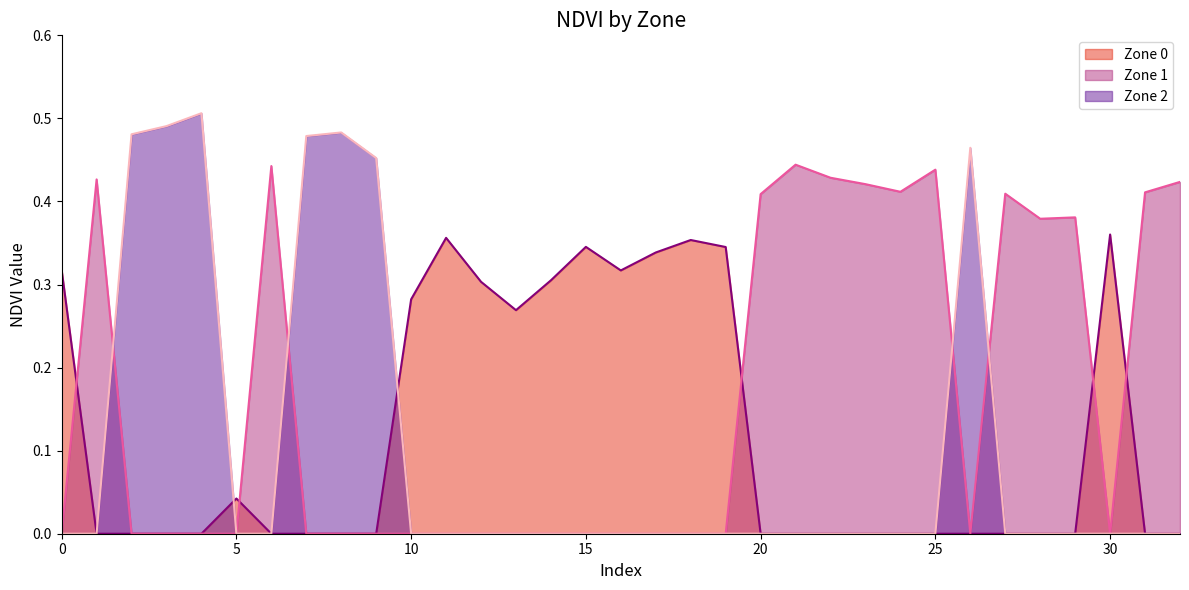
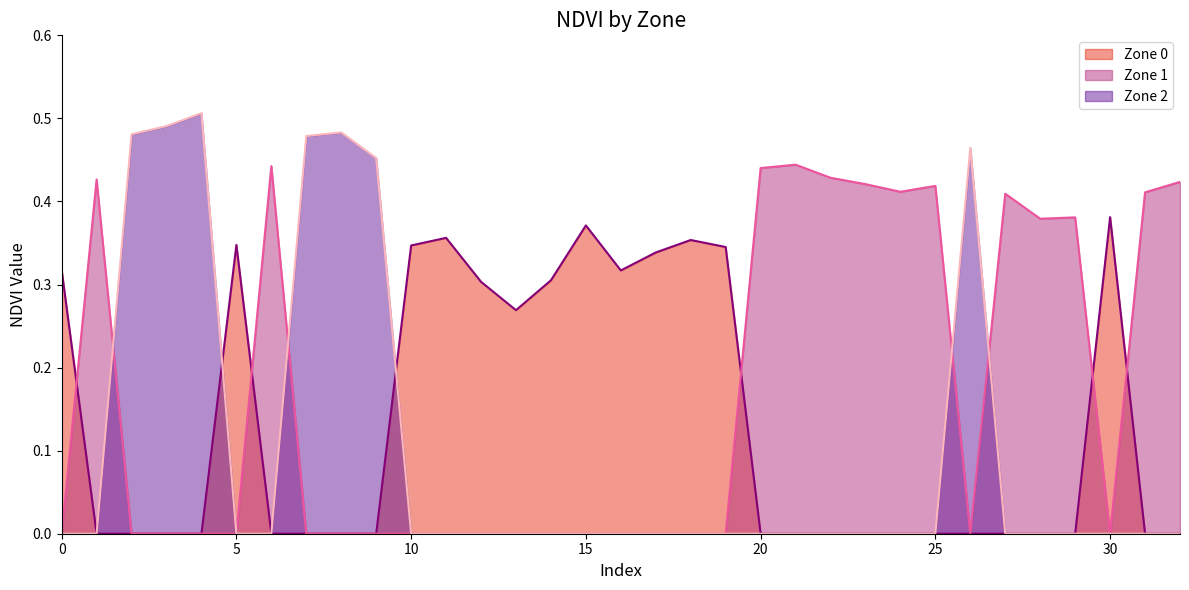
  {
    "Zone 0": {
      "0": 0.32,
-     "5": 0.04,
-     "10": 0.28,
-     "15": 0.35,
-     "30": 0.36
+     "5": 0.35,
+     "10": 0.35,
+     "15": 0.37,
+     "30": 0.38
    },
    "Zone 1": {
-     "20": 0.41,
-     "25": 0.44
+     "20": 0.44,
+     "25": 0.42
    }
  }
